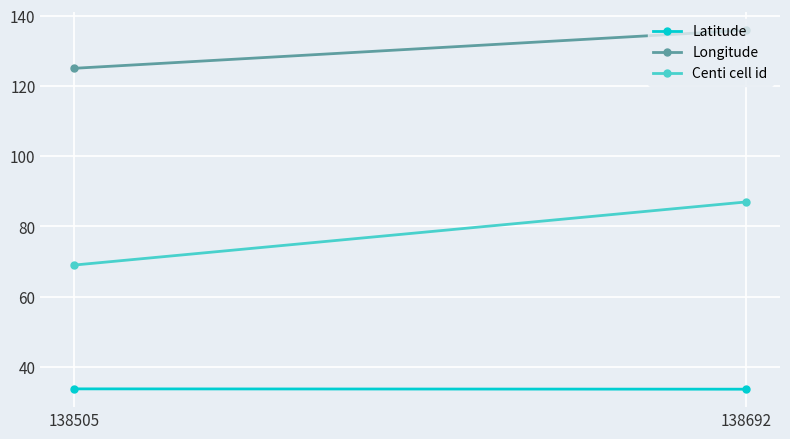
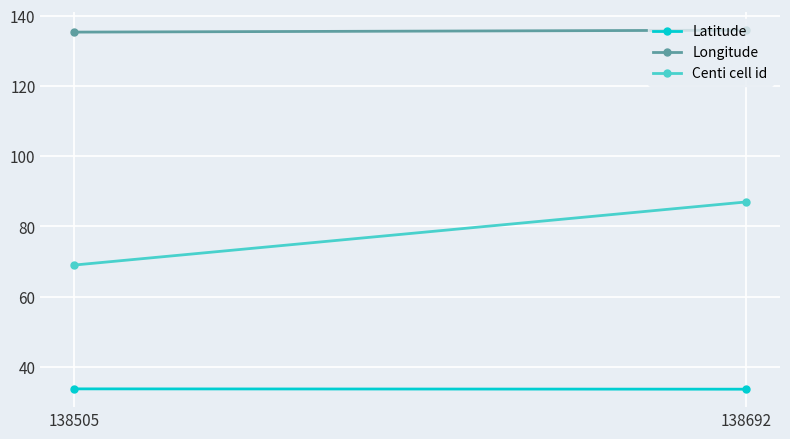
  {
    "Latitude": {
      "138505": 34,
      "138692": 34
    },
    "Longitude": {
-     "138505": 125
+     "138505": 135
    },
    "Centi cell id": {
      "138505": 69,
      "138692": 87
    }
  }
